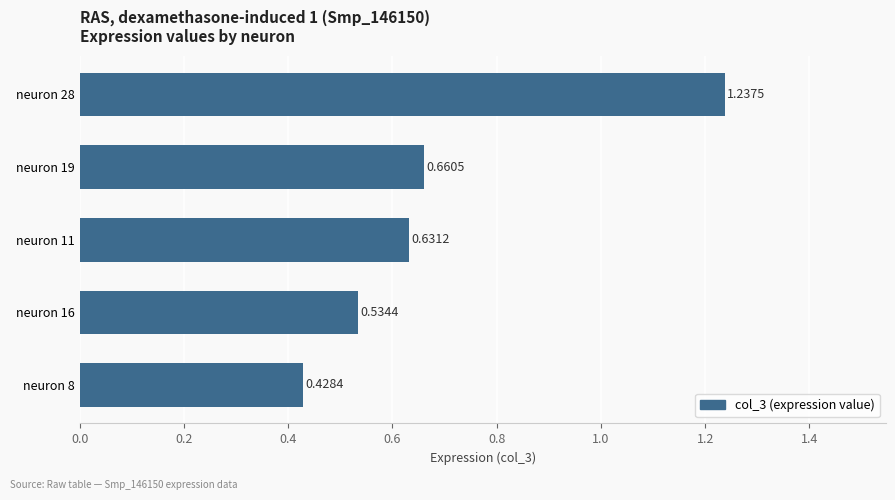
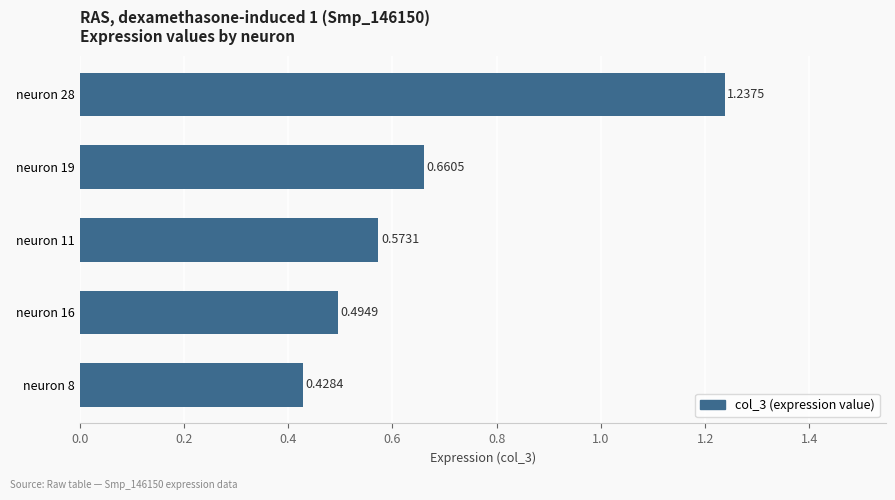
  {
    "neuron 28": 1.2375,
    "neuron 19": 0.6605,
-   "neuron 11": 0.6312,
-   "neuron 16": 0.5344,
+   "neuron 11": 0.5731,
+   "neuron 16": 0.4949,
    "neuron 8": 0.4284
  }
